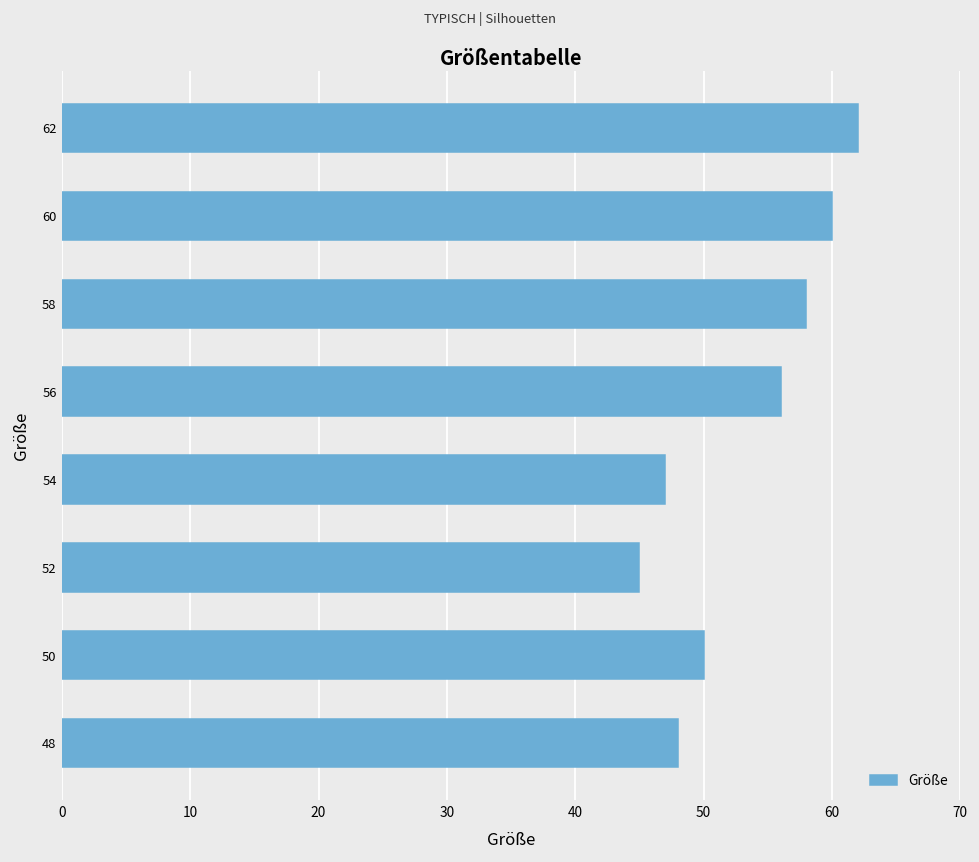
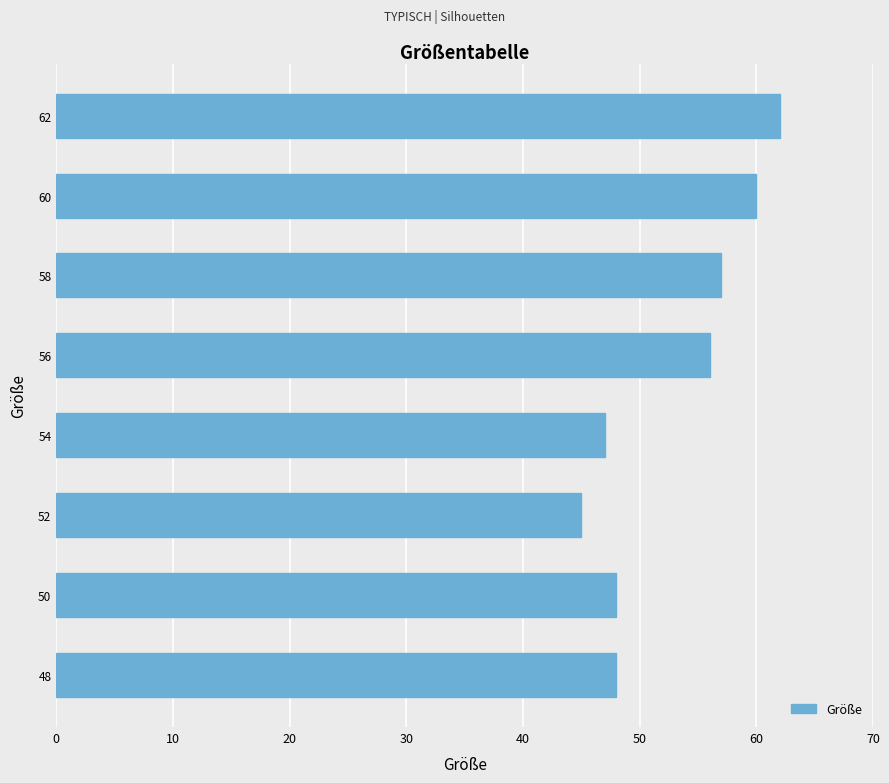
  {
    "62": 62,
    "60": 60,
-   "58": 58,
+   "58": 57,
    "56": 56,
    "54": 47,
    "52": 45,
-   "50": 50,
+   "50": 48,
    "48": 48
  }
